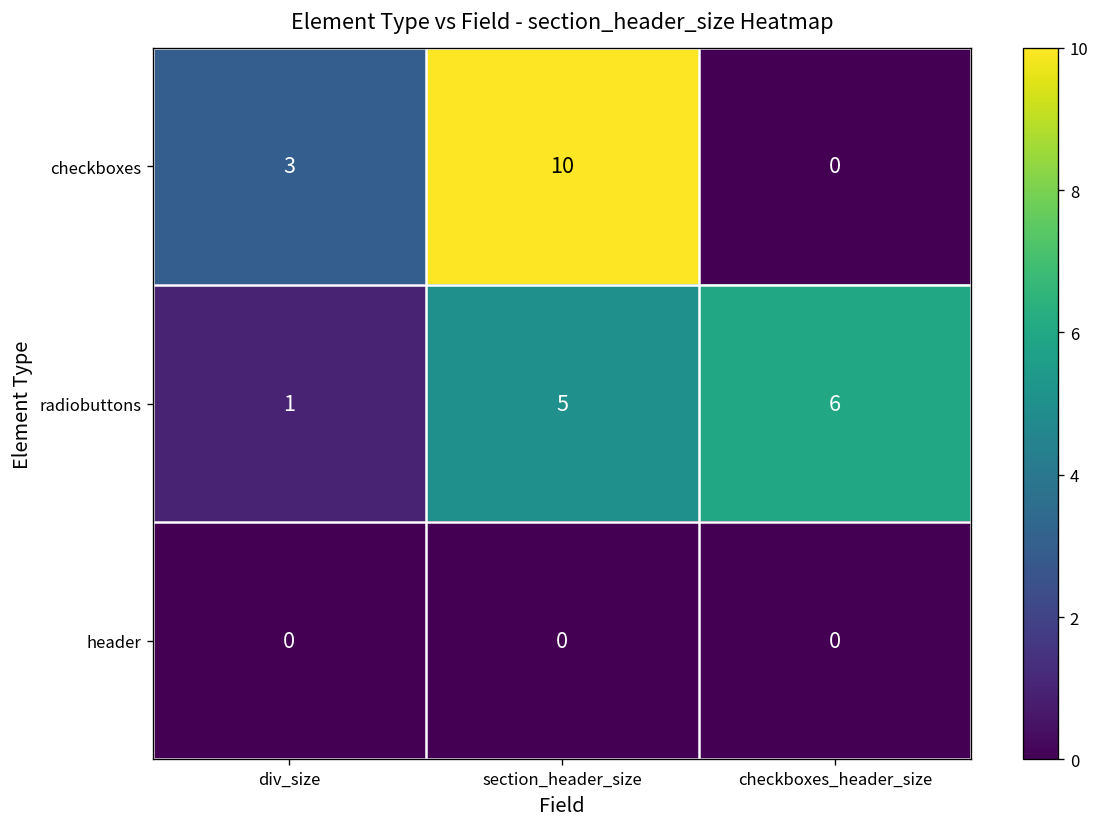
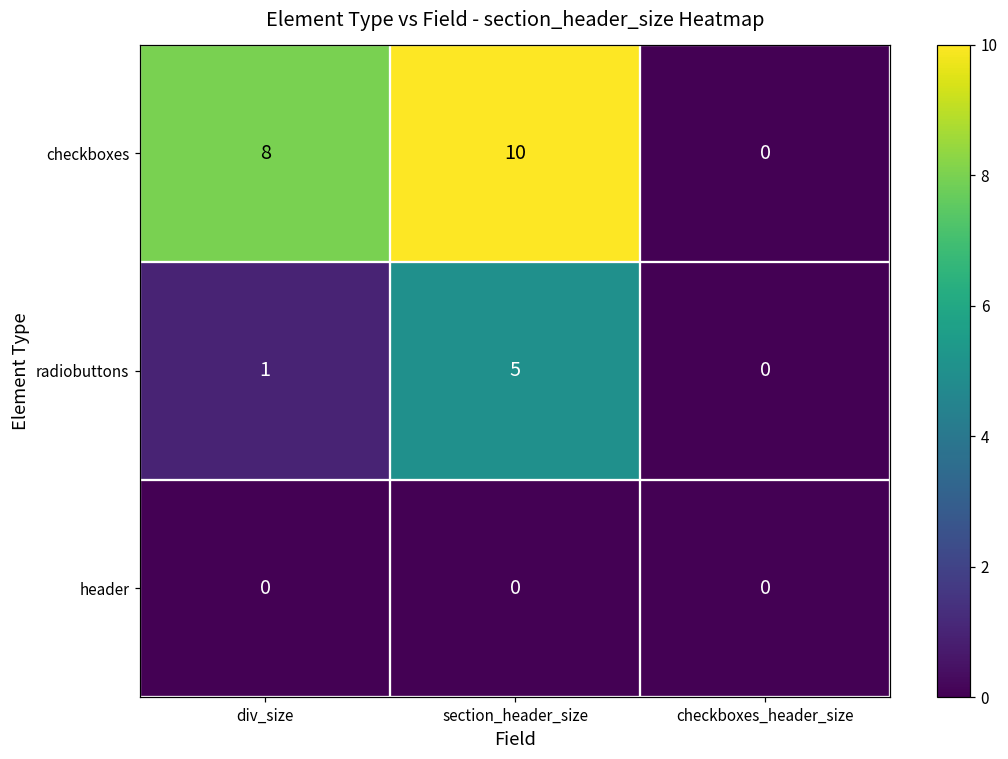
  {
    "checkboxes": {
-     "div_size": 3,
+     "div_size": 8,
      "section_header_size": 10,
      "checkboxes_header_size": 0
    },
    "radiobuttons": {
      "div_size": 1,
      "section_header_size": 5,
-     "checkboxes_header_size": 6
+     "checkboxes_header_size": 0
    },
    "header": {
      "div_size": 0,
      "section_header_size": 0,
      "checkboxes_header_size": 0
    }
  }
